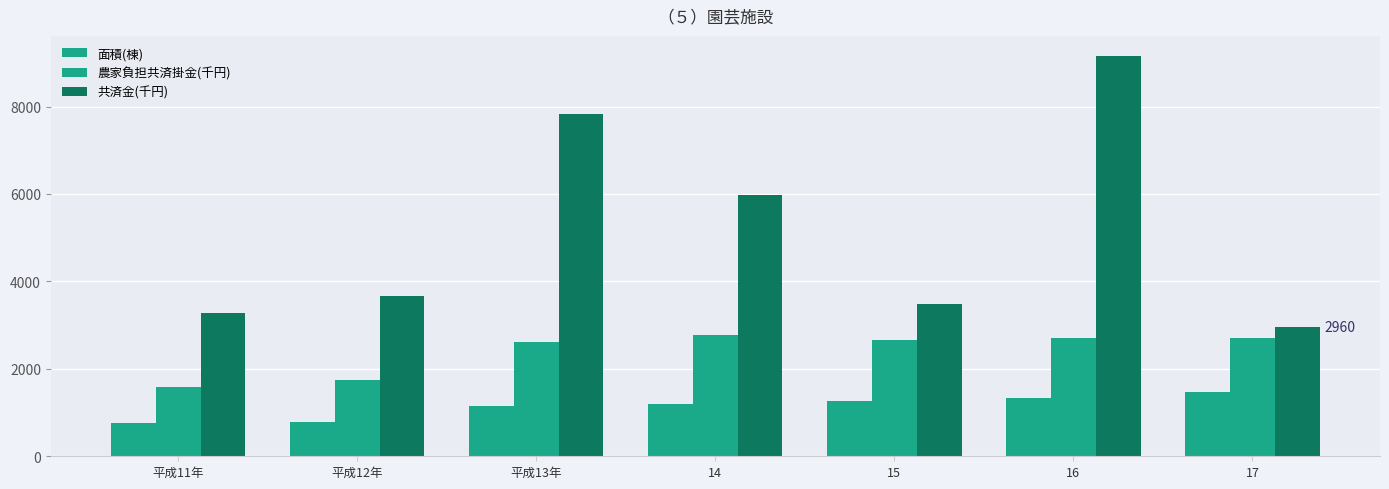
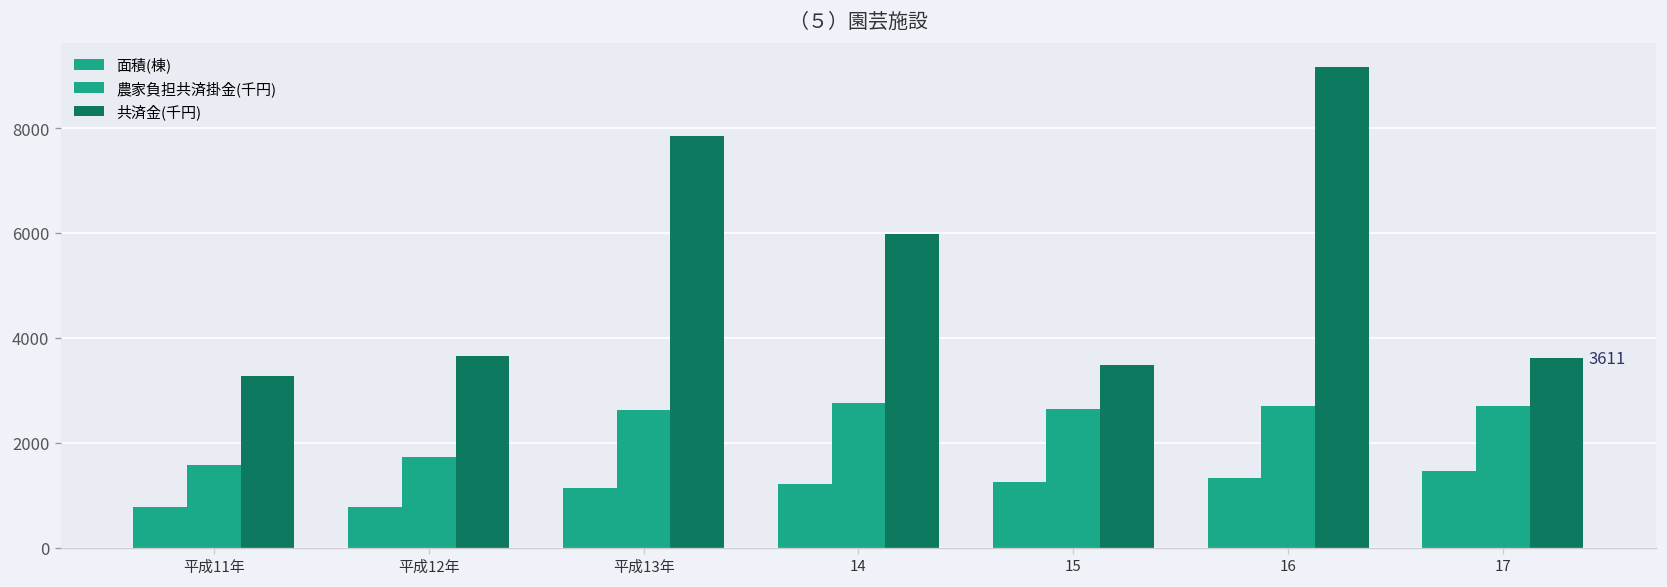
  {
    "共済金(千円)": {
-     "17": 2960
+     "17": 3611
    }
  }
